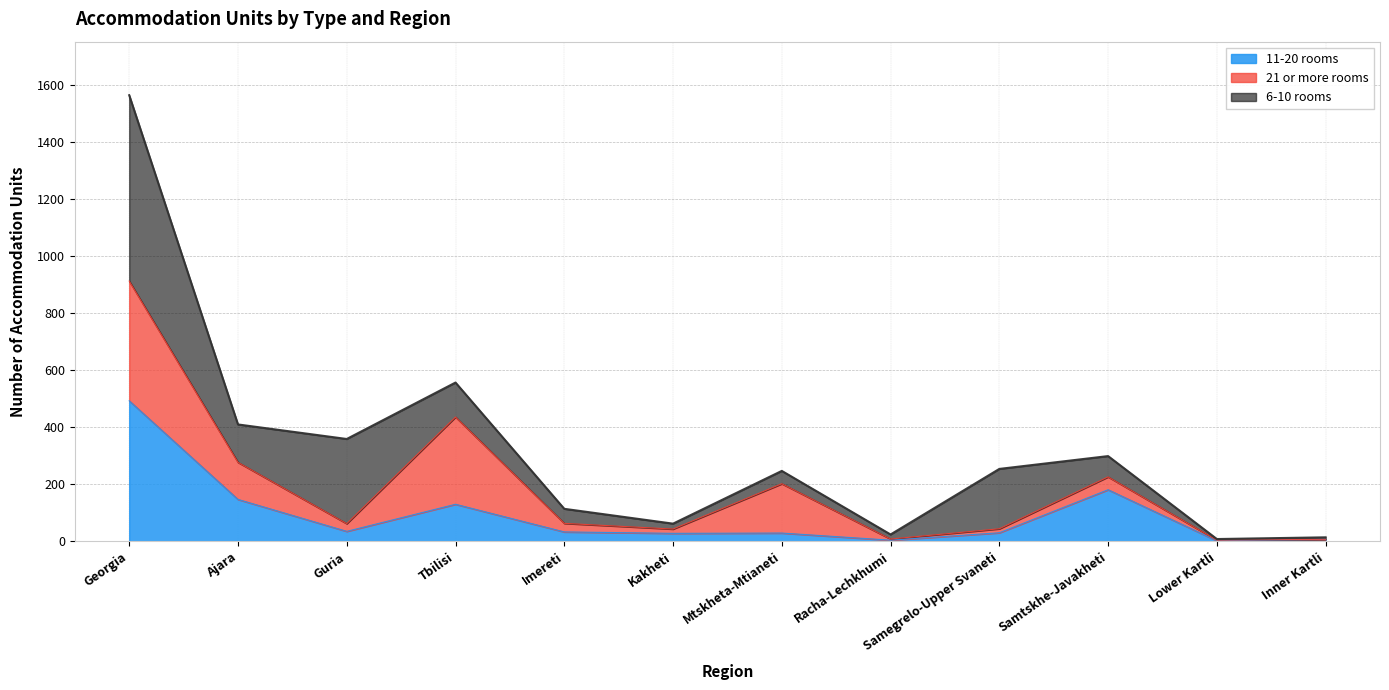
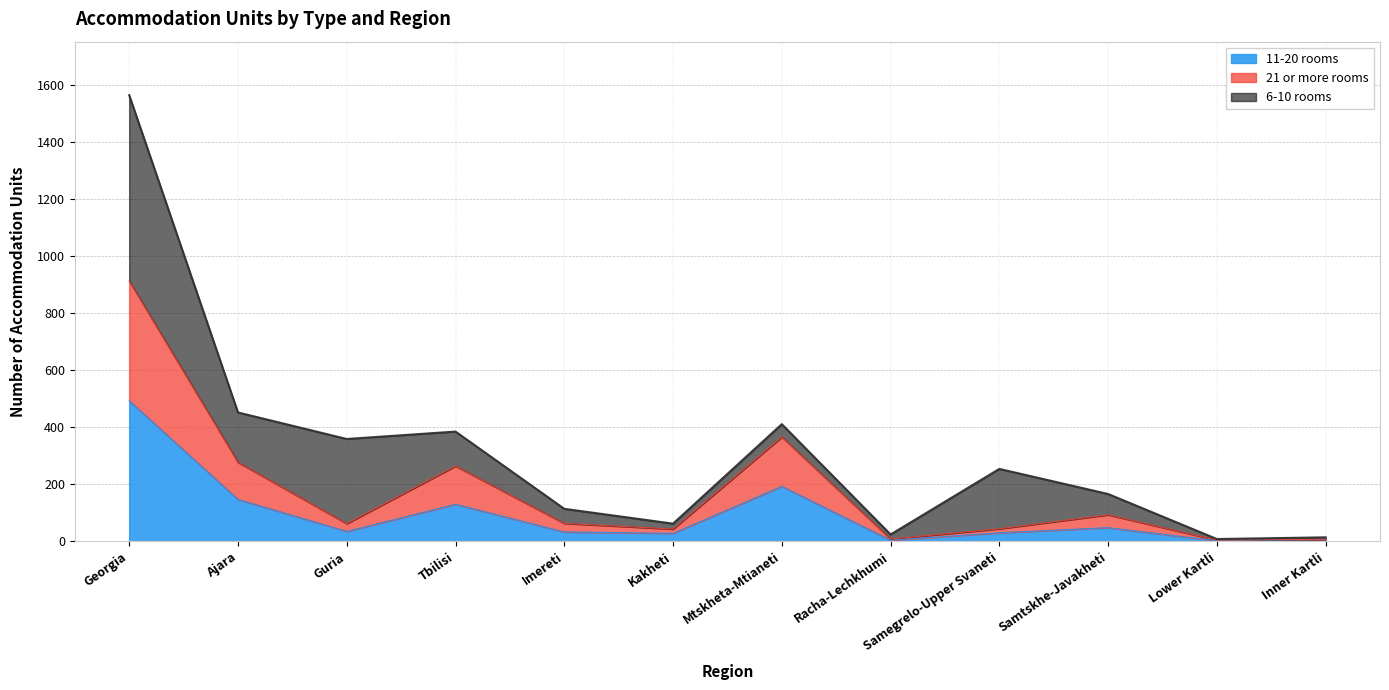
  {
    "11-20 rooms": {
      "Georgia": 490,
      "Ajara": 150,
      "Guria": 40,
      "Tbilisi": 130,
      "Imereti": 30,
      "Kakheti": 30,
-     "Mtskheta-Mtianeti": 30,
+     "Mtskheta-Mtianeti": 190,
      "Samegrelo-Upper Svaneti": 30,
-     "Samtskhe-Javakheti": 180
+     "Samtskhe-Javakheti": 50
    },
    "21 or more rooms": {
      "Georgia": 420,
      "Ajara": 130,
      "Guria": 30,
-     "Tbilisi": 310,
+     "Tbilisi": 130,
      "Imereti": 30,
      "Kakheti": 20,
      "Mtskheta-Mtianeti": 170,
      "Samegrelo-Upper Svaneti": 10,
      "Samtskhe-Javakheti": 50
    },
    "6-10 rooms": {
      "Georgia": 650,
-     "Ajara": 130,
+     "Ajara": 180,
      "Guria": 300,
      "Tbilisi": 120,
      "Imereti": 50,
      "Kakheti": 20,
      "Mtskheta-Mtianeti": 50,
      "Racha-Lechkhumi": 20,
      "Samegrelo-Upper Svaneti": 210,
      "Samtskhe-Javakheti": 70
    }
  }
